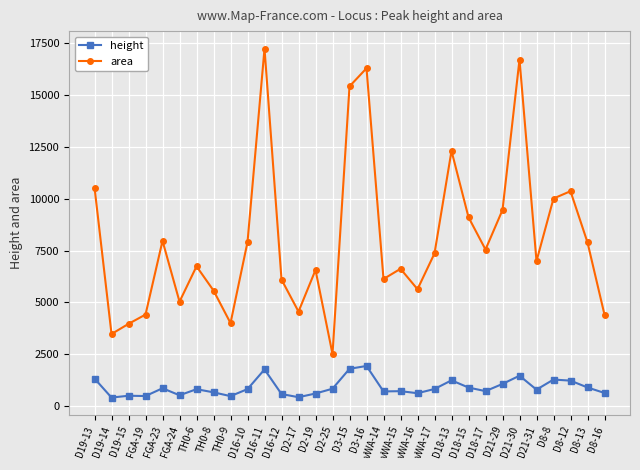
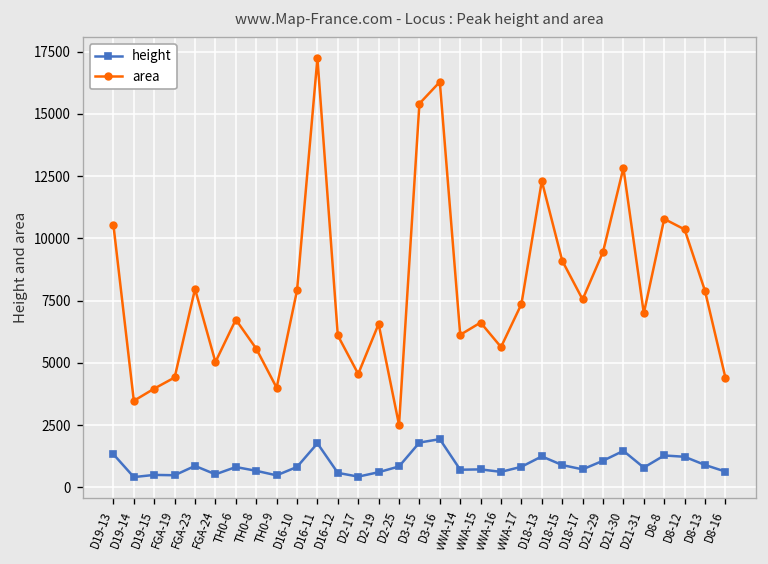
  {
    "height": {
      "D19-13": 1300,
      "D19-14": 400,
      "D19-15": 500,
      "FGA-19": 500,
      "FGA-23": 900,
      "FGA-24": 500,
      "TH0-6": 800,
      "TH0-8": 700,
      "TH0-9": 500,
      "D16-10": 800,
      "D16-11": 1800,
      "D16-12": 600,
      "D2-17": 400,
      "D2-19": 600,
      "D2-25": 800,
      "D3-15": 1800,
      "D3-16": 1900,
      "vWA-14": 700,
      "vWA-15": 700,
      "vWA-16": 600,
      "vWA-17": 800,
      "D18-13": 1200,
      "D18-15": 900,
      "D18-17": 700,
      "D21-29": 1100,
      "D21-30": 1500,
      "D21-31": 800,
      "D8-8": 1300,
      "D8-12": 1200,
      "D8-13": 900,
      "D8-16": 600
    },
    "area": {
      "D19-13": 10500,
      "D19-14": 3500,
      "D19-15": 4000,
      "FGA-19": 4400,
      "FGA-23": 8000,
      "FGA-24": 5000,
      "TH0-6": 6700,
      "TH0-8": 5600,
      "TH0-9": 4000,
      "D16-10": 7900,
      "D16-11": 17200,
      "D16-12": 6100,
      "D2-17": 4600,
      "D2-19": 6600,
      "D2-25": 2500,
      "D3-15": 15400,
      "D3-16": 16300,
      "vWA-14": 6100,
      "vWA-15": 6600,
      "vWA-16": 5600,
      "vWA-17": 7400,
      "D18-13": 12300,
      "D18-15": 9100,
      "D18-17": 7500,
      "D21-29": 9500,
-     "D21-30": 16700,
+     "D21-30": 12800,
      "D21-31": 7000,
-     "D8-8": 10000,
+     "D8-8": 10800,
      "D8-12": 10400,
      "D8-13": 7900,
      "D8-16": 4400
    }
  }
